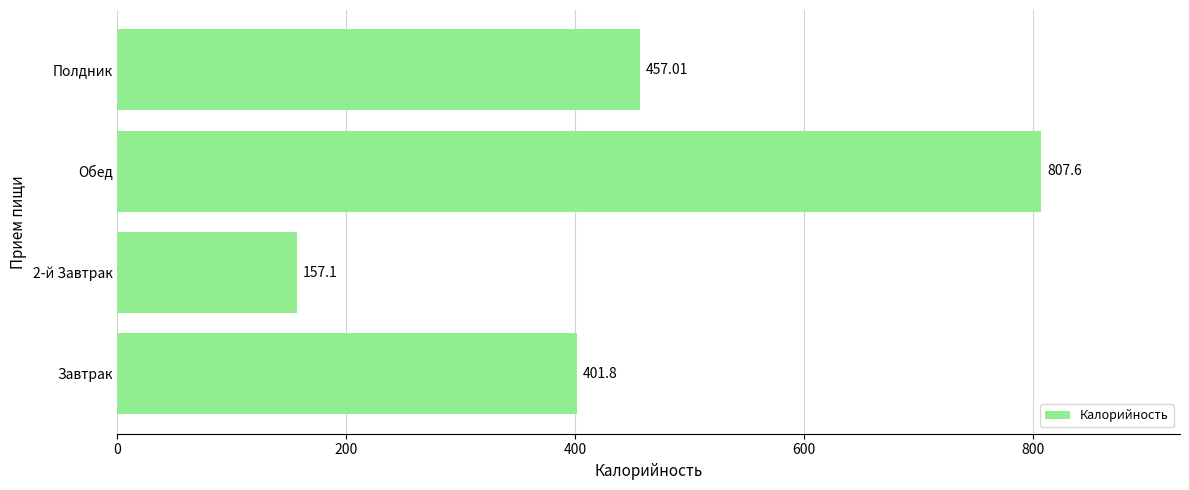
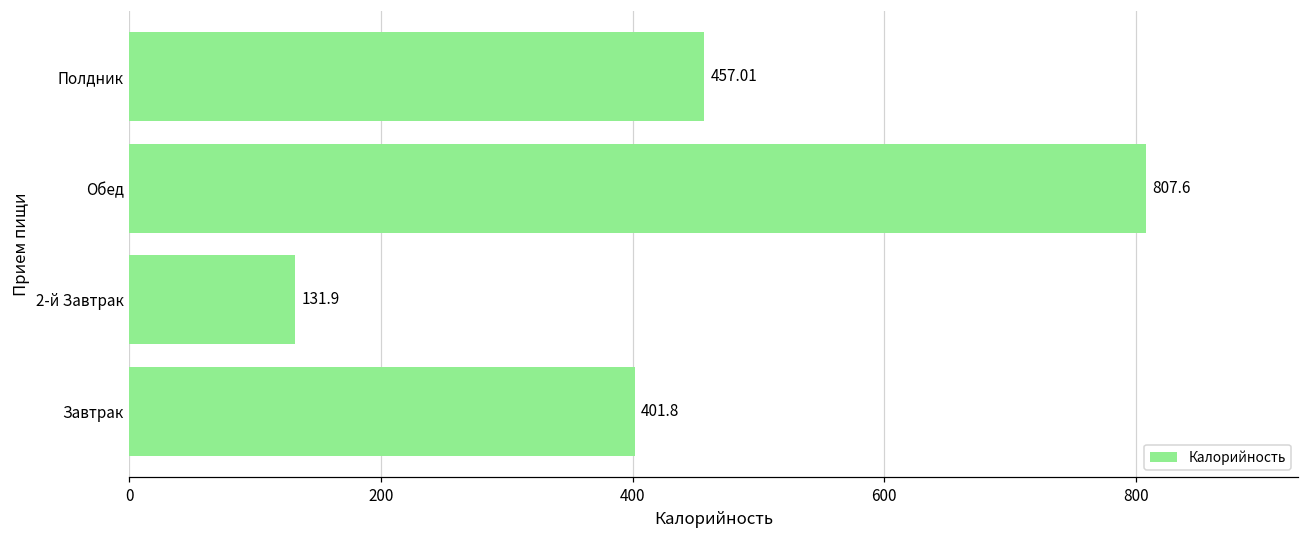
  {
    "Полдник": 457.01,
    "Обед": 807.6,
-   "2-й Завтрак": 157.1,
+   "2-й Завтрак": 131.9,
    "Завтрак": 401.8
  }
